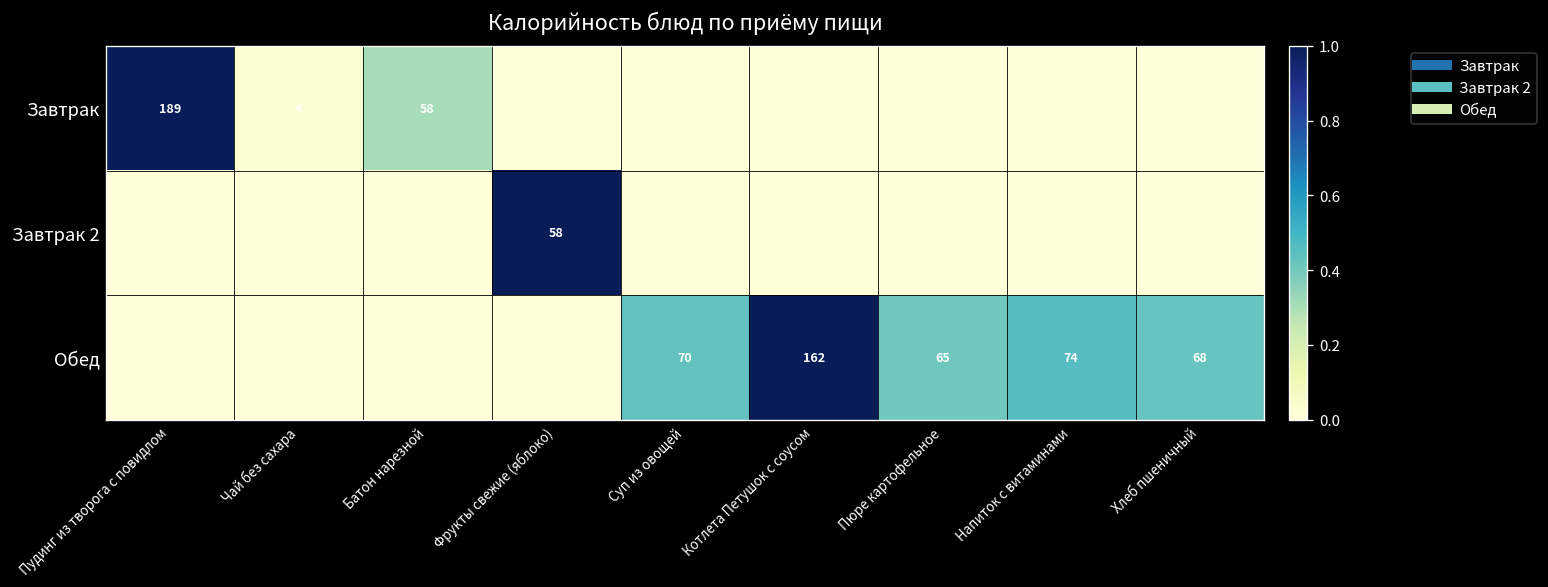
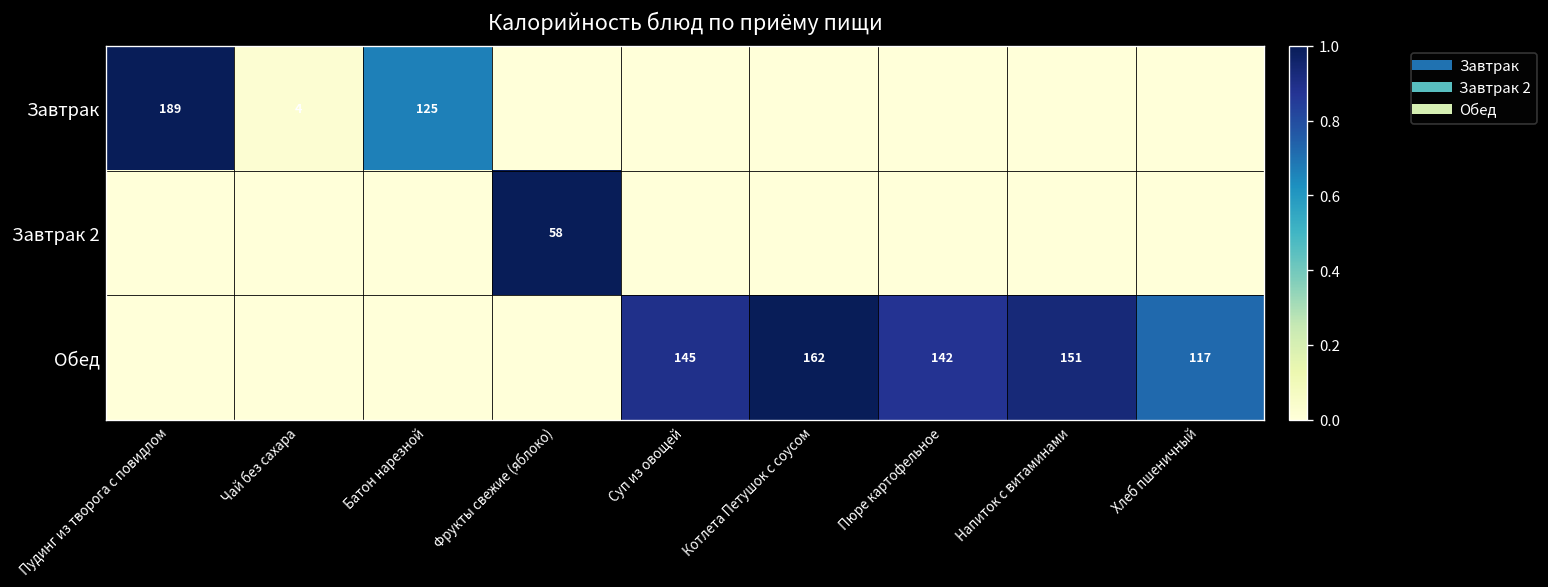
  {
    "Завтрак": {
      "Пудинг из творога с повидлом": 189,
-     "Батон нарезной": 58
+     "Батон нарезной": 125
    },
    "Завтрак 2": {
      "Фрукты свежие (яблоко)": 58
    },
    "Обед": {
-     "Суп из овощей": 70,
+     "Суп из овощей": 145,
      "Котлета Петушок с соусом": 162,
-     "Пюре картофельное": 65,
-     "Напиток с витаминами": 74,
-     "Хлеб пшеничный": 68
+     "Пюре картофельное": 142,
+     "Напиток с витаминами": 151,
+     "Хлеб пшеничный": 117
    }
  }
